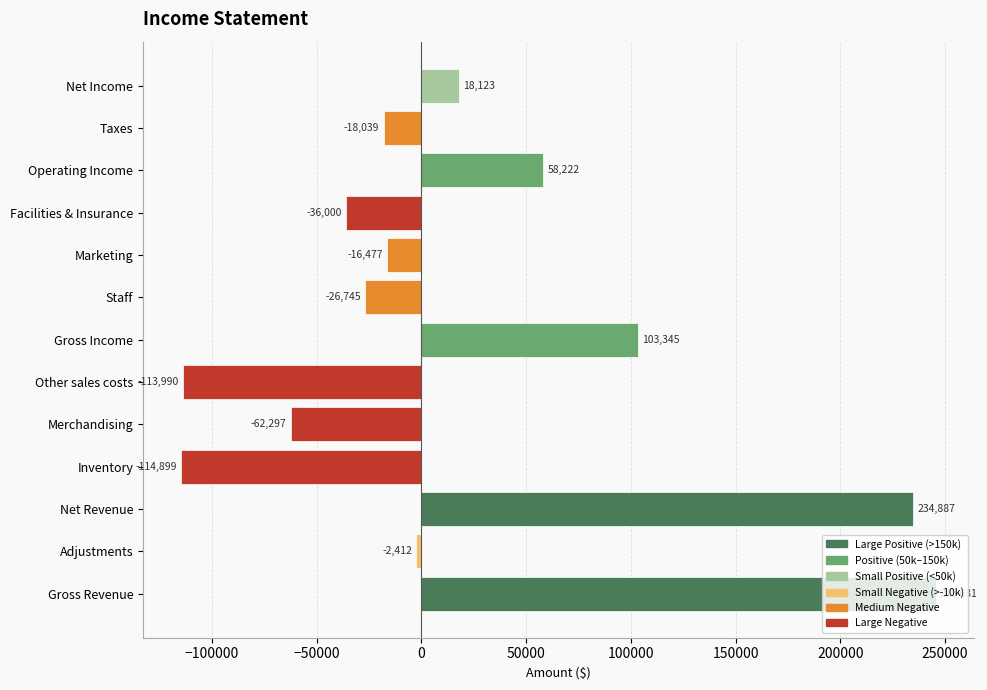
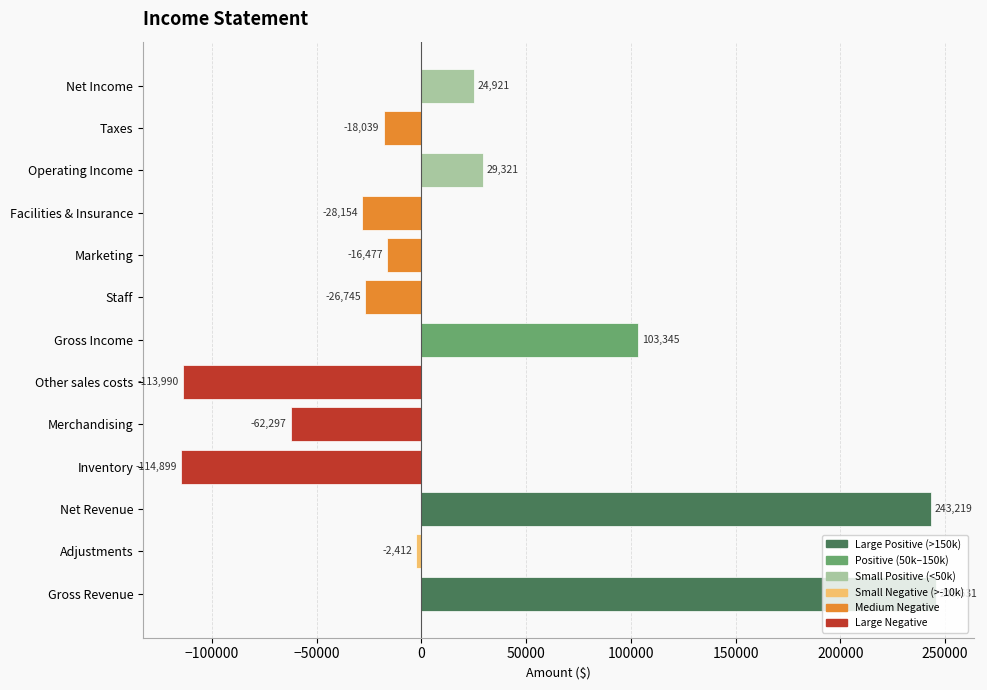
  {
-   "Net Income": "18,123",
+   "Net Income": "24,921",
    "Taxes": "-18,039",
-   "Operating Income": "58,222",
-   "Facilities & Insurance": "-36,000",
+   "Operating Income": "29,321",
+   "Facilities & Insurance": "-28,154",
    "Marketing": "-16,477",
    "Staff": "-26,745",
    "Gross Income": "103,345",
    "Other sales costs": "-113,990",
    "Merchandising": "-62,297",
    "Inventory": "-114,899",
-   "Net Revenue": "234,887",
+   "Net Revenue": "243,219",
    "Adjustments": "-2,412"
  }
